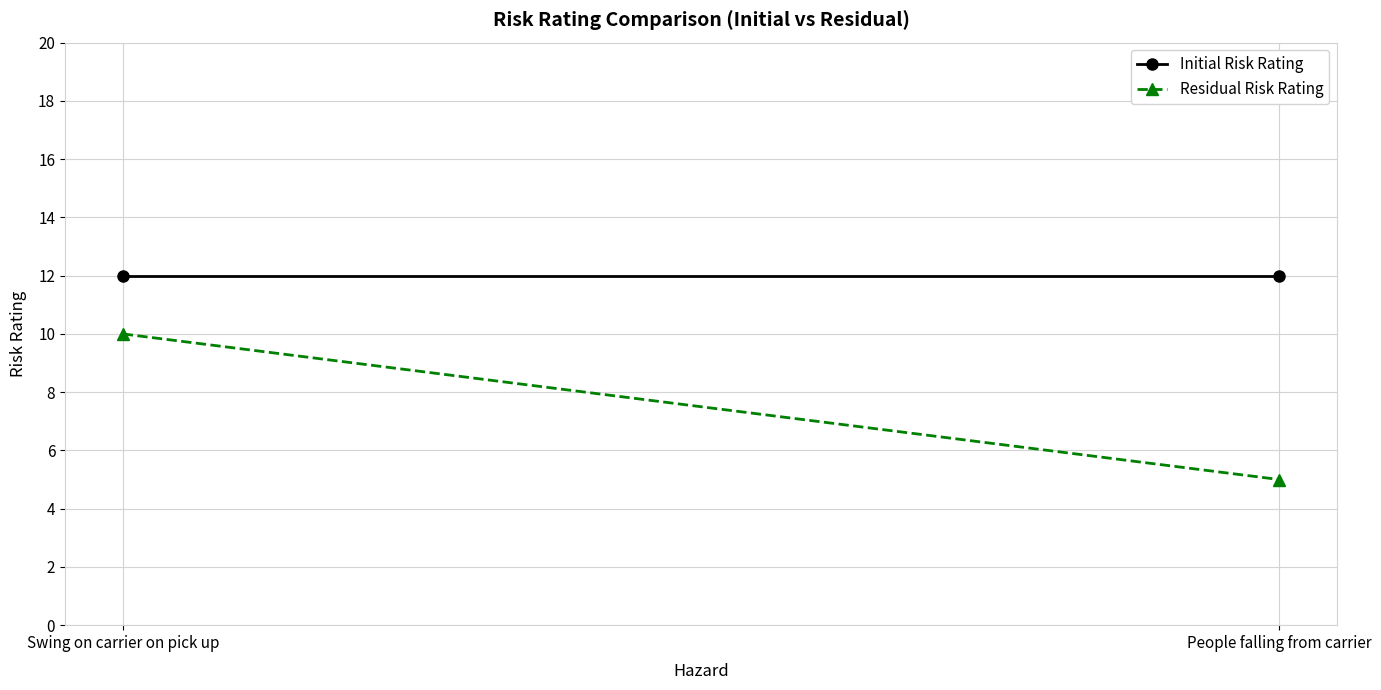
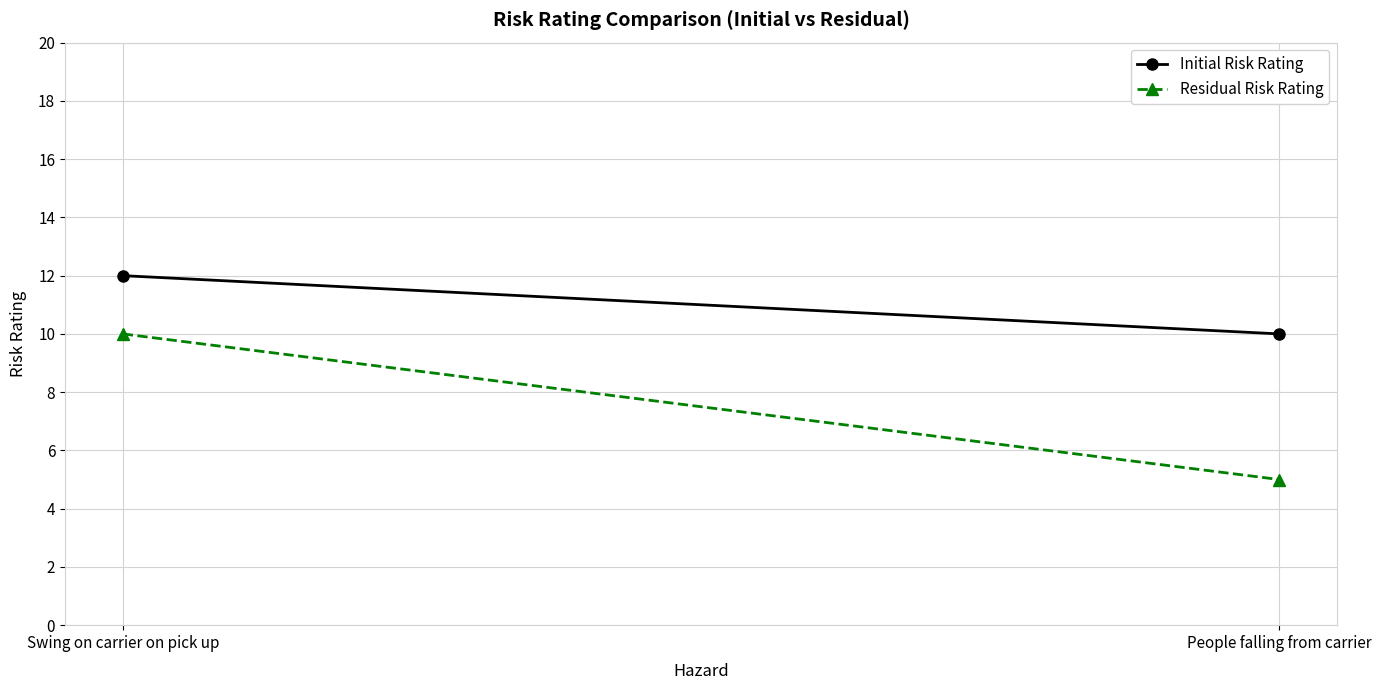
  {
    "Initial Risk Rating": {
      "Swing on carrier on pick up": 12,
-     "People falling from carrier": 12
+     "People falling from carrier": 10
    },
    "Residual Risk Rating": {
      "Swing on carrier on pick up": 10,
      "People falling from carrier": 5
    }
  }
